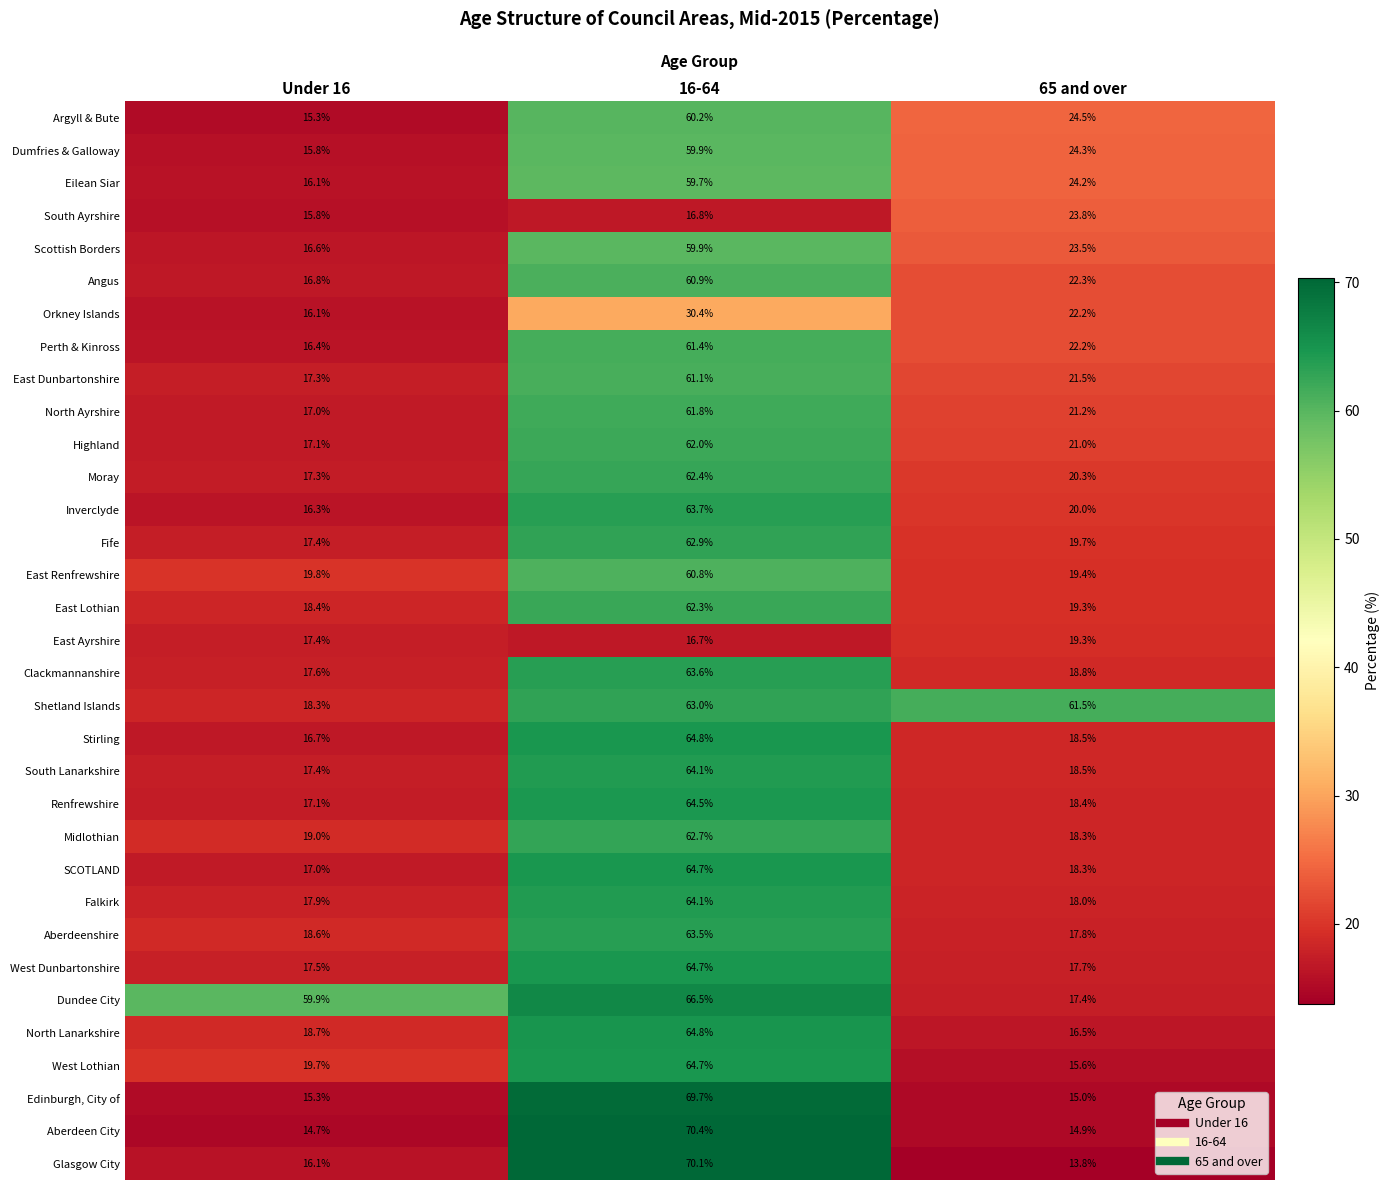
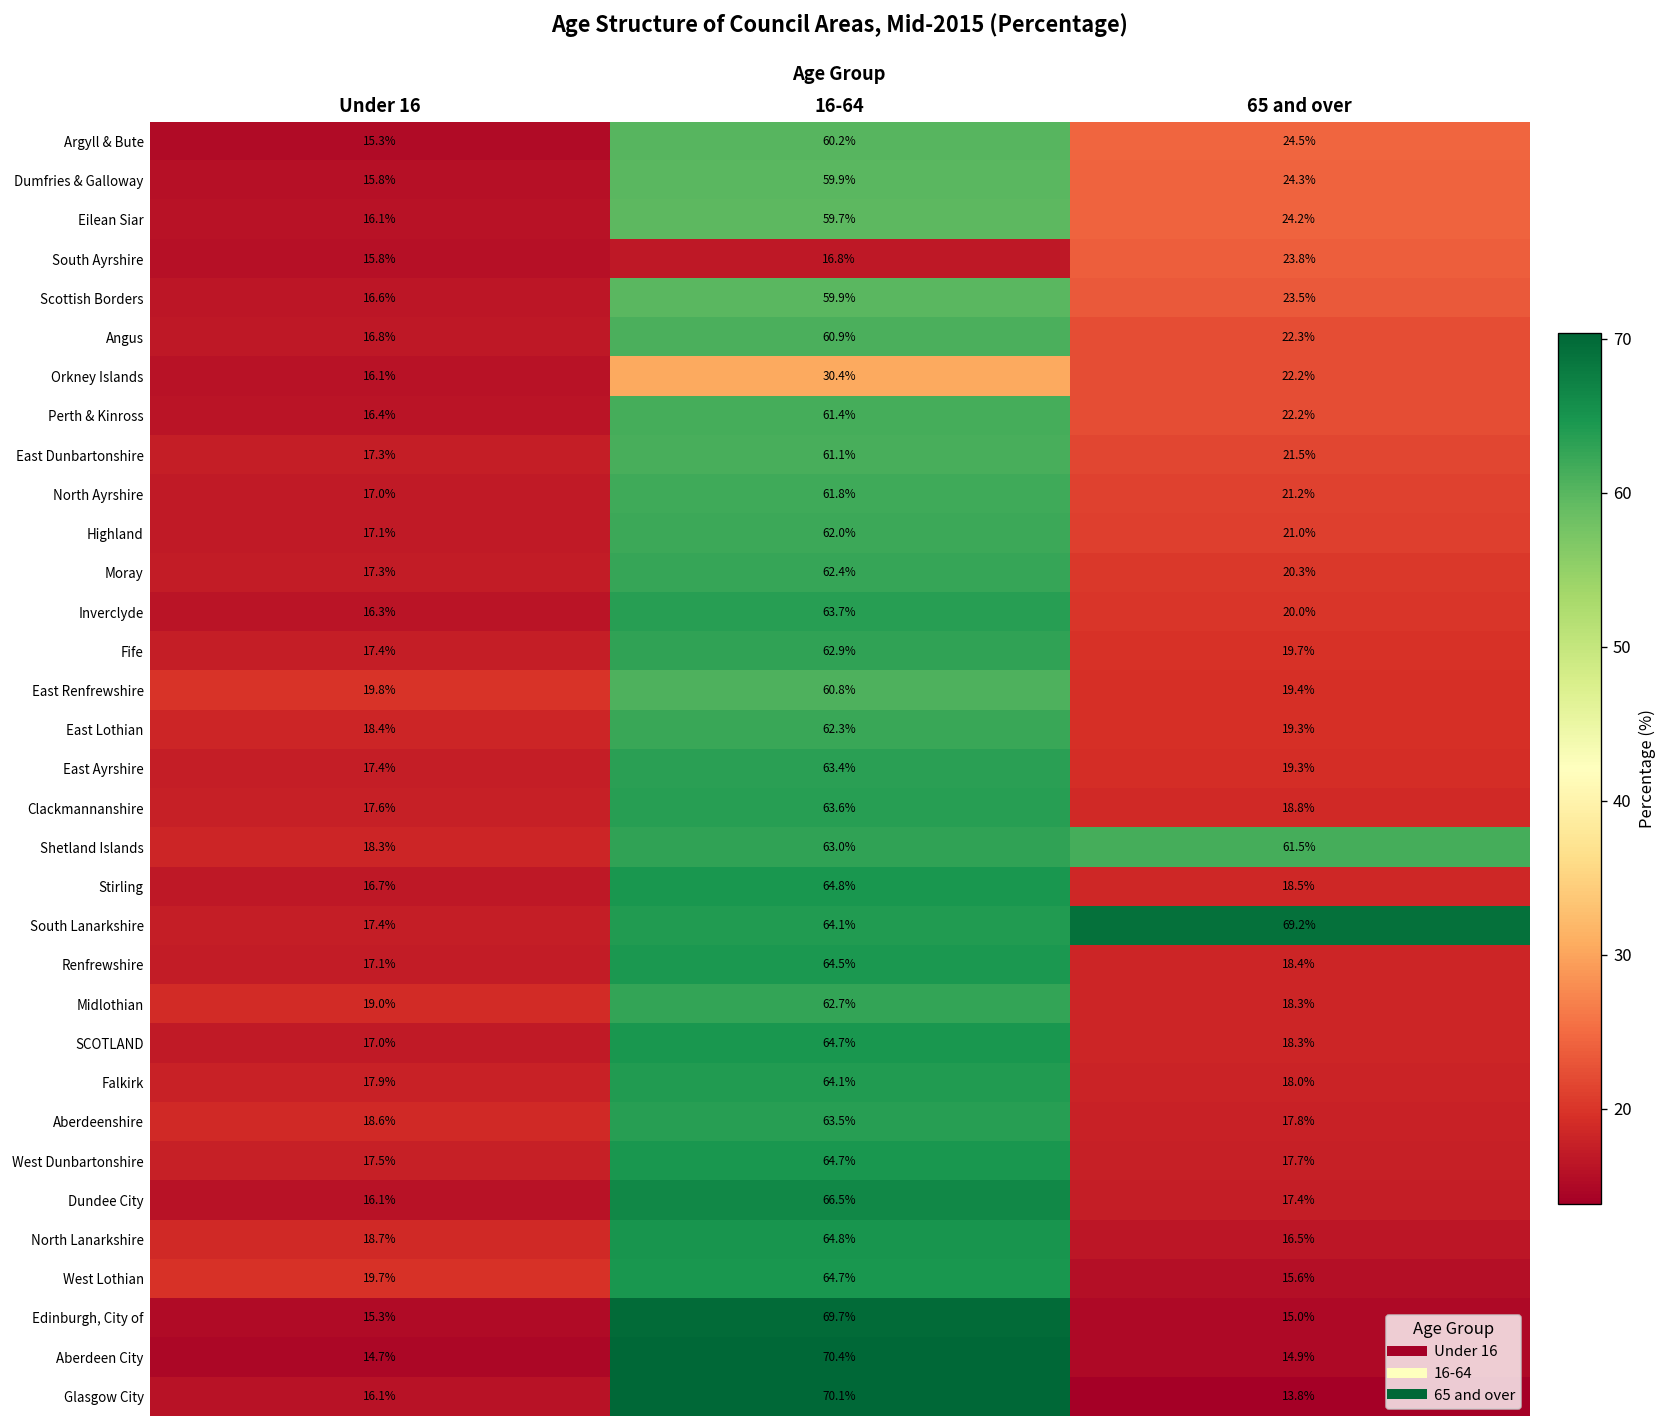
  {
    "Argyll & Bute": {
      "Under 16": "15.3%",
      "16-64": "60.2%",
      "65 and over": "24.5%"
    },
    "Dumfries & Galloway": {
      "Under 16": "15.8%",
      "16-64": "59.9%",
      "65 and over": "24.3%"
    },
    "Eilean Siar": {
      "Under 16": "16.1%",
      "16-64": "59.7%",
      "65 and over": "24.2%"
    },
    "South Ayrshire": {
      "Under 16": "15.8%",
      "16-64": "16.8%",
      "65 and over": "23.8%"
    },
    "Scottish Borders": {
      "Under 16": "16.6%",
      "16-64": "59.9%",
      "65 and over": "23.5%"
    },
    "Angus": {
      "Under 16": "16.8%",
      "16-64": "60.9%",
      "65 and over": "22.3%"
    },
    "Orkney Islands": {
      "Under 16": "16.1%",
      "16-64": "30.4%",
      "65 and over": "22.2%"
    },
    "Perth & Kinross": {
      "Under 16": "16.4%",
      "16-64": "61.4%",
      "65 and over": "22.2%"
    },
    "East Dunbartonshire": {
      "Under 16": "17.3%",
      "16-64": "61.1%",
      "65 and over": "21.5%"
    },
    "North Ayrshire": {
      "Under 16": "17.0%",
      "16-64": "61.8%",
      "65 and over": "21.2%"
    },
    "Highland": {
      "Under 16": "17.1%",
      "16-64": "62.0%",
      "65 and over": "21.0%"
    },
    "Moray": {
      "Under 16": "17.3%",
      "16-64": "62.4%",
      "65 and over": "20.3%"
    },
    "Inverclyde": {
      "Under 16": "16.3%",
      "16-64": "63.7%",
      "65 and over": "20.0%"
    },
    "Fife": {
      "Under 16": "17.4%",
      "16-64": "62.9%",
      "65 and over": "19.7%"
    },
    "East Renfrewshire": {
      "Under 16": "19.8%",
      "16-64": "60.8%",
      "65 and over": "19.4%"
    },
    "East Lothian": {
      "Under 16": "18.4%",
      "16-64": "62.3%",
      "65 and over": "19.3%"
    },
    "East Ayrshire": {
      "Under 16": "17.4%",
-     "16-64": "16.7%",
+     "16-64": "63.4%",
      "65 and over": "19.3%"
    },
    "Clackmannanshire": {
      "Under 16": "17.6%",
      "16-64": "63.6%",
      "65 and over": "18.8%"
    },
    "Shetland Islands": {
      "Under 16": "18.3%",
      "16-64": "63.0%",
      "65 and over": "61.5%"
    },
    "Stirling": {
      "Under 16": "16.7%",
      "16-64": "64.8%",
      "65 and over": "18.5%"
    },
    "South Lanarkshire": {
      "Under 16": "17.4%",
      "16-64": "64.1%",
-     "65 and over": "18.5%"
+     "65 and over": "69.2%"
    },
    "Renfrewshire": {
      "Under 16": "17.1%",
      "16-64": "64.5%",
      "65 and over": "18.4%"
    },
    "Midlothian": {
      "Under 16": "19.0%",
      "16-64": "62.7%",
      "65 and over": "18.3%"
    },
    "SCOTLAND": {
      "Under 16": "17.0%",
      "16-64": "64.7%",
      "65 and over": "18.3%"
    },
    "Falkirk": {
      "Under 16": "17.9%",
      "16-64": "64.1%",
      "65 and over": "18.0%"
    },
    "Aberdeenshire": {
      "Under 16": "18.6%",
      "16-64": "63.5%",
      "65 and over": "17.8%"
    },
    "West Dunbartonshire": {
      "Under 16": "17.5%",
      "16-64": "64.7%",
      "65 and over": "17.7%"
    },
    "Dundee City": {
-     "Under 16": "59.9%",
+     "Under 16": "16.1%",
      "16-64": "66.5%",
      "65 and over": "17.4%"
    },
    "North Lanarkshire": {
      "Under 16": "18.7%",
      "16-64": "64.8%",
      "65 and over": "16.5%"
    },
    "West Lothian": {
      "Under 16": "19.7%",
      "16-64": "64.7%",
      "65 and over": "15.6%"
    },
    "Edinburgh, City of": {
      "Under 16": "15.3%",
      "16-64": "69.7%",
      "65 and over": "15.0%"
    },
    "Aberdeen City": {
      "Under 16": "14.7%",
      "16-64": "70.4%",
      "65 and over": "14.9%"
    },
    "Glasgow City": {
      "Under 16": "16.1%",
      "16-64": "70.1%",
      "65 and over": "13.8%"
    }
  }
